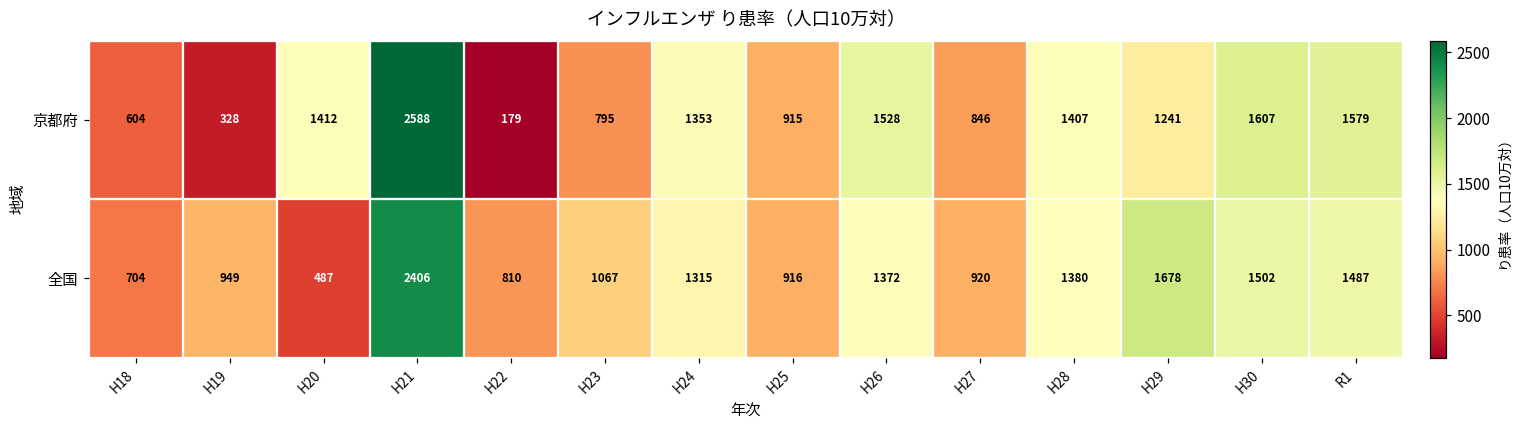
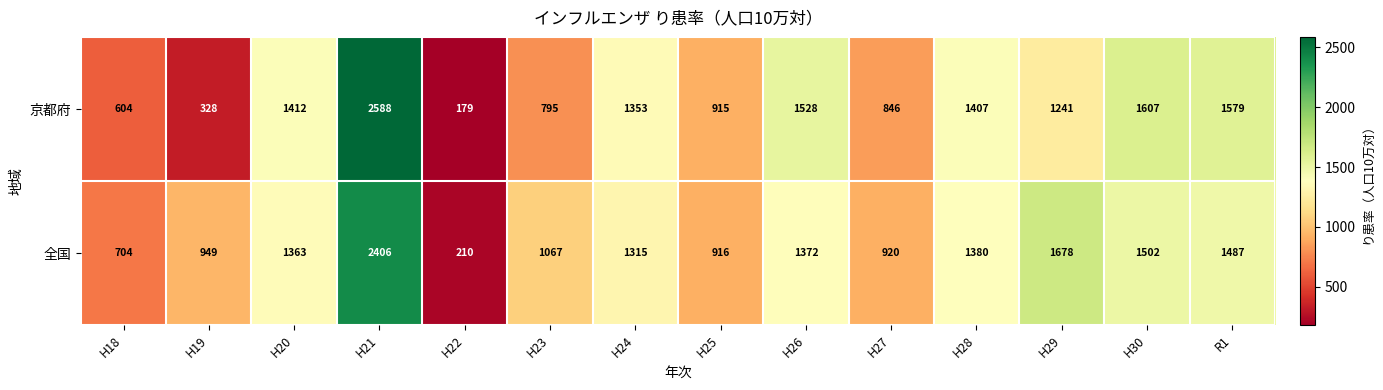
  {
    "京都府": {
      "H18": 604,
      "H19": 328,
      "H20": 1412,
      "H21": 2588,
      "H22": 179,
      "H23": 795,
      "H24": 1353,
      "H25": 915,
      "H26": 1528,
      "H27": 846,
      "H28": 1407,
      "H29": 1241,
      "H30": 1607,
      "R1": 1579
    },
    "全国": {
      "H18": 704,
      "H19": 949,
-     "H20": 487,
+     "H20": 1363,
      "H21": 2406,
-     "H22": 810,
+     "H22": 210,
      "H23": 1067,
      "H24": 1315,
      "H25": 916,
      "H26": 1372,
      "H27": 920,
      "H28": 1380,
      "H29": 1678,
      "H30": 1502,
      "R1": 1487
    }
  }
